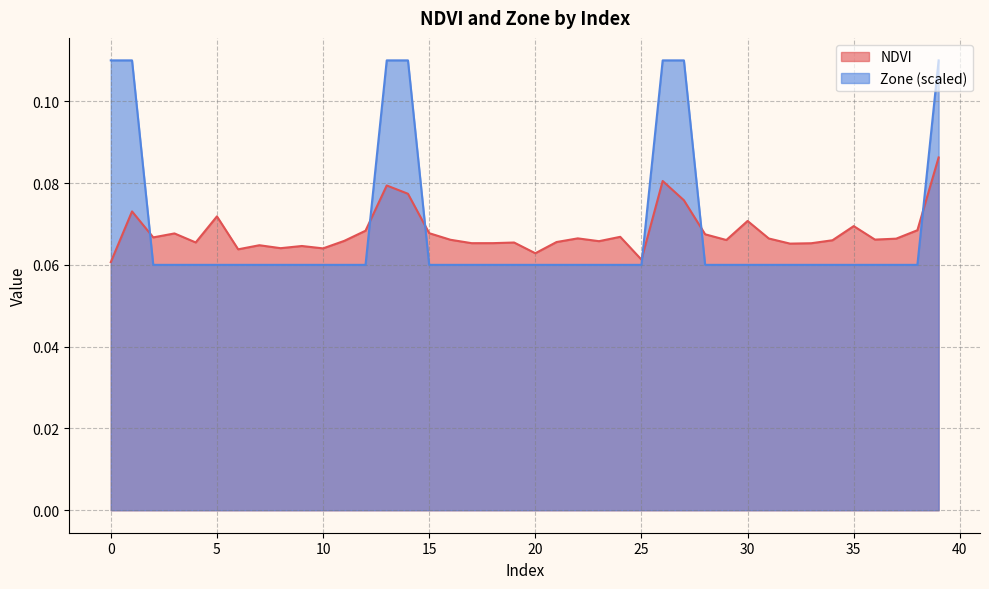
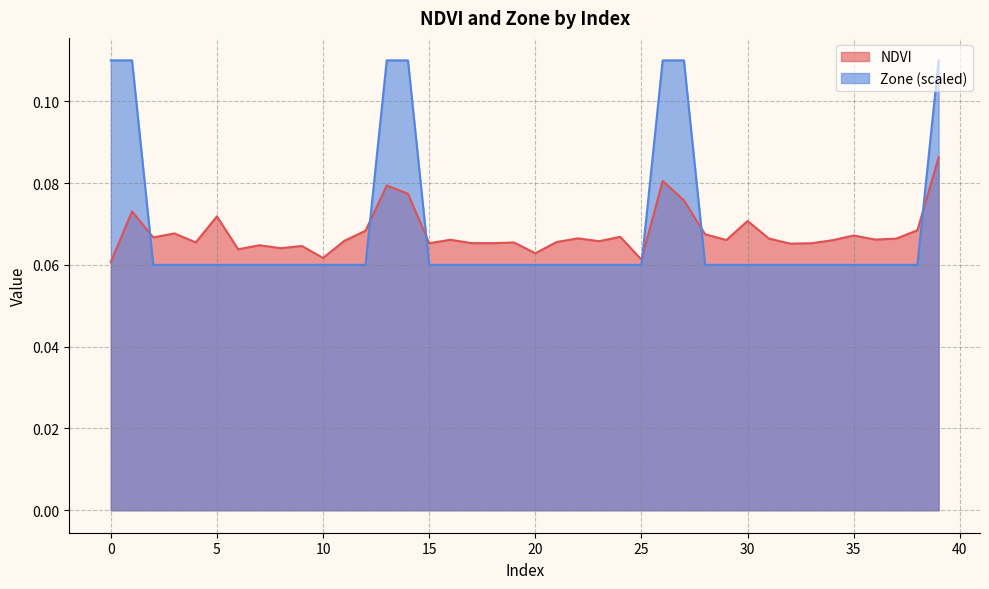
  {
    "NDVI": {
      "0": 0.061,
      "5": 0.072,
-     "10": 0.064,
-     "15": 0.068,
+     "10": 0.062,
+     "15": 0.065,
      "20": 0.063,
      "25": 0.061,
      "30": 0.071,
-     "35": 0.069
+     "35": 0.067
    },
    "Zone (scaled)": {
      "0": 0.110,
      "5": 0.060,
      "10": 0.060,
      "15": 0.060,
      "20": 0.060,
      "25": 0.060,
      "30": 0.060,
      "35": 0.060
    }
  }
